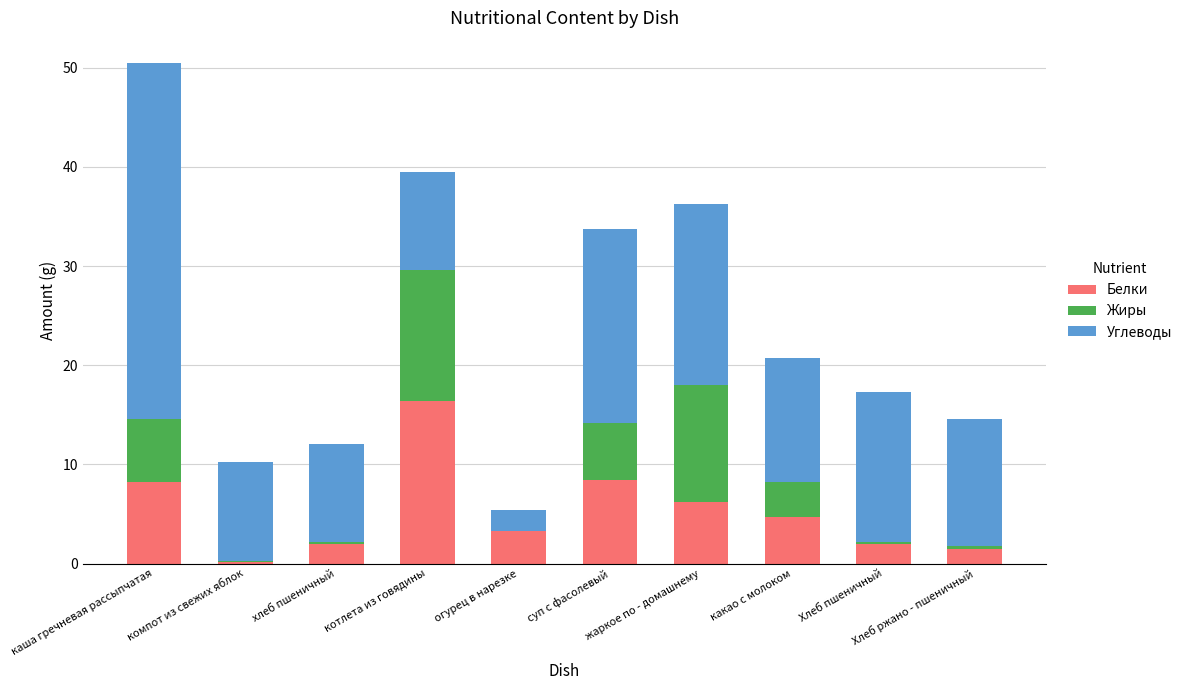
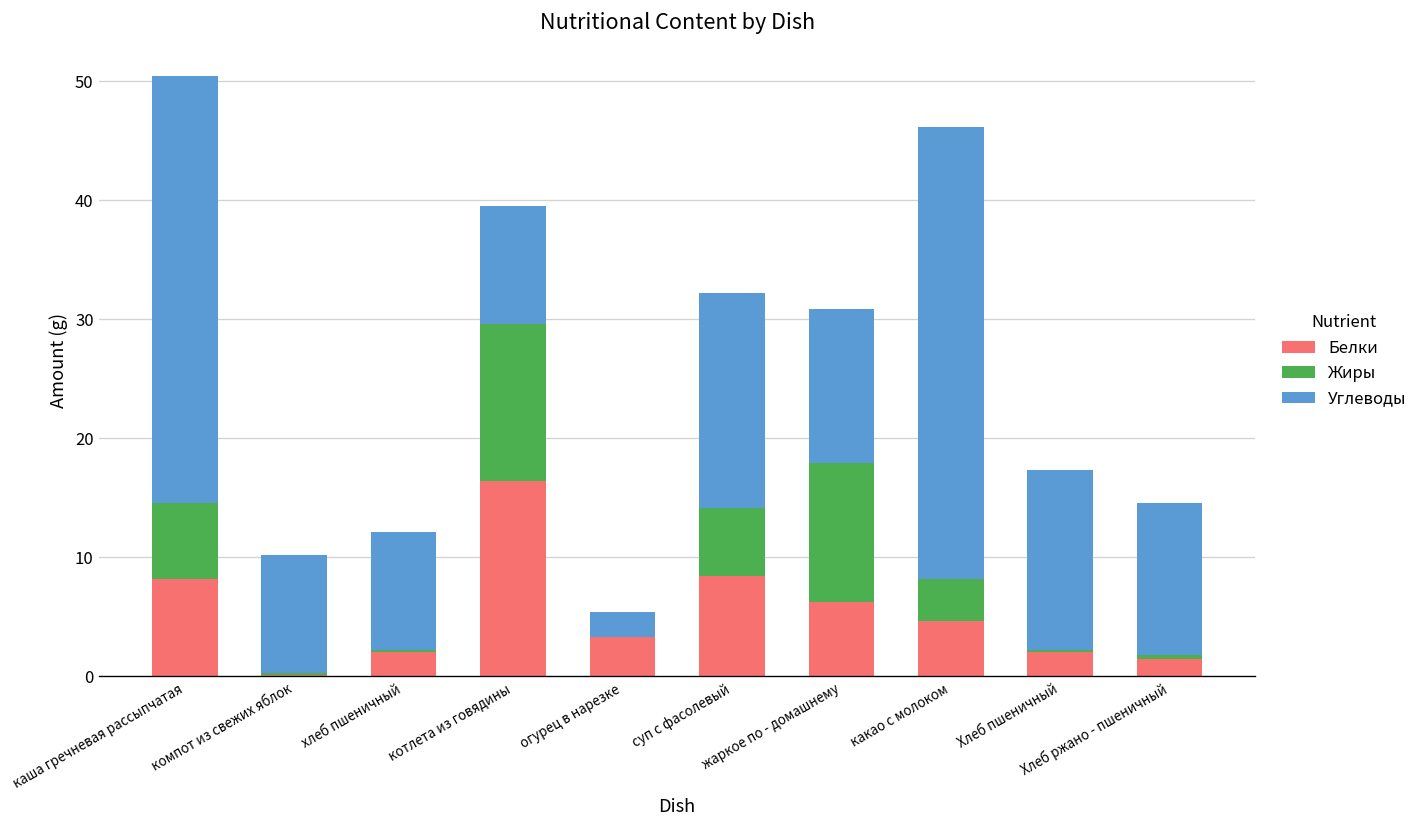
  {
    "Белки": {
      "каша гречневая рассыпчатая": 8,
      "хлеб пшеничный": 2,
      "котлета из говядины": 16,
      "огурец в нарезке": 3,
      "суп с фасолевый": 8,
      "жаркое по - домашнему": 6,
      "какао с молоком": 5,
      "Хлеб пшеничный": 2,
      "Хлеб ржано - пшеничный": 2
    },
    "Жиры": {
      "каша гречневая рассыпчатая": 6,
      "котлета из говядины": 13,
      "огурец в нарезке": 0,
      "суп с фасолевый": 6,
      "жаркое по - домашнему": 12,
      "какао с молоком": 4,
      "Хлеб ржано - пшеничный": 0
    },
    "Углеводы": {
      "каша гречневая рассыпчатая": 36,
      "компот из свежих яблок": 10,
      "хлеб пшеничный": 10,
      "котлета из говядины": 10,
      "огурец в нарезке": 2,
-     "суп с фасолевый": 20,
-     "жаркое по - домашнему": 18,
-     "какао с молоком": 13,
+     "суп с фасолевый": 18,
+     "жаркое по - домашнему": 13,
+     "какао с молоком": 38,
      "Хлеб пшеничный": 15,
      "Хлеб ржано - пшеничный": 13
    }
  }
